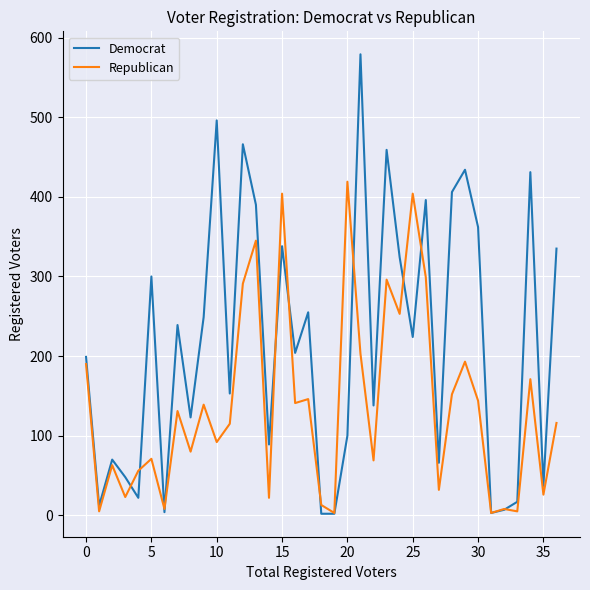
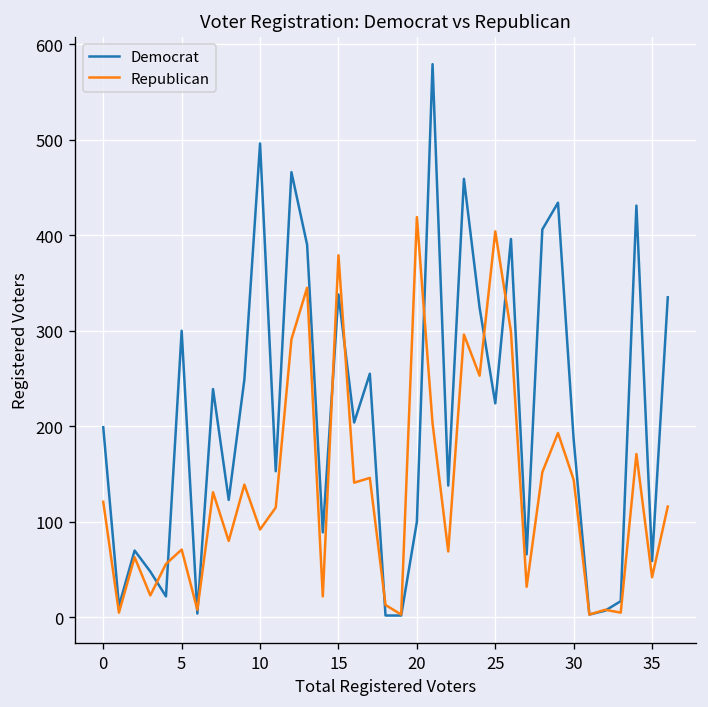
  {
    "Democrat": {
      "0": 200,
      "5": 300,
      "10": 500,
      "15": 340,
      "20": 100,
      "25": 220,
-     "30": 360,
-     "35": 40
+     "30": 190,
+     "35": 60
    },
    "Republican": {
-     "0": 190,
+     "0": 120,
      "5": 70,
      "10": 90,
-     "15": 400,
+     "15": 380,
      "20": 420,
      "25": 400,
      "30": 140,
-     "35": 30
+     "35": 40
    }
  }
